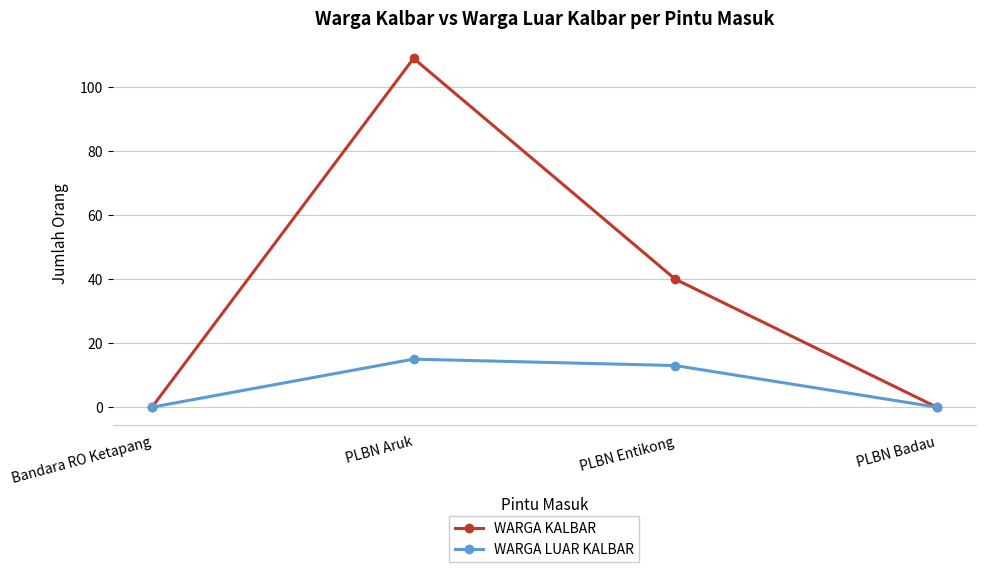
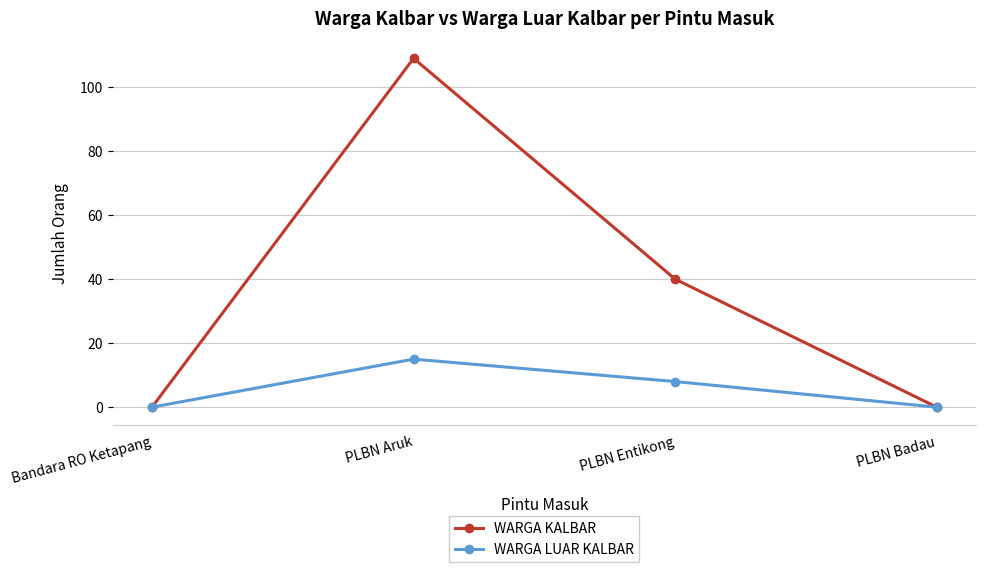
  {
    "WARGA KALBAR": {
      "PLBN Aruk": 109,
      "PLBN Entikong": 40
    },
    "WARGA LUAR KALBAR": {
      "PLBN Aruk": 15,
-     "PLBN Entikong": 13
+     "PLBN Entikong": 8
    }
  }
